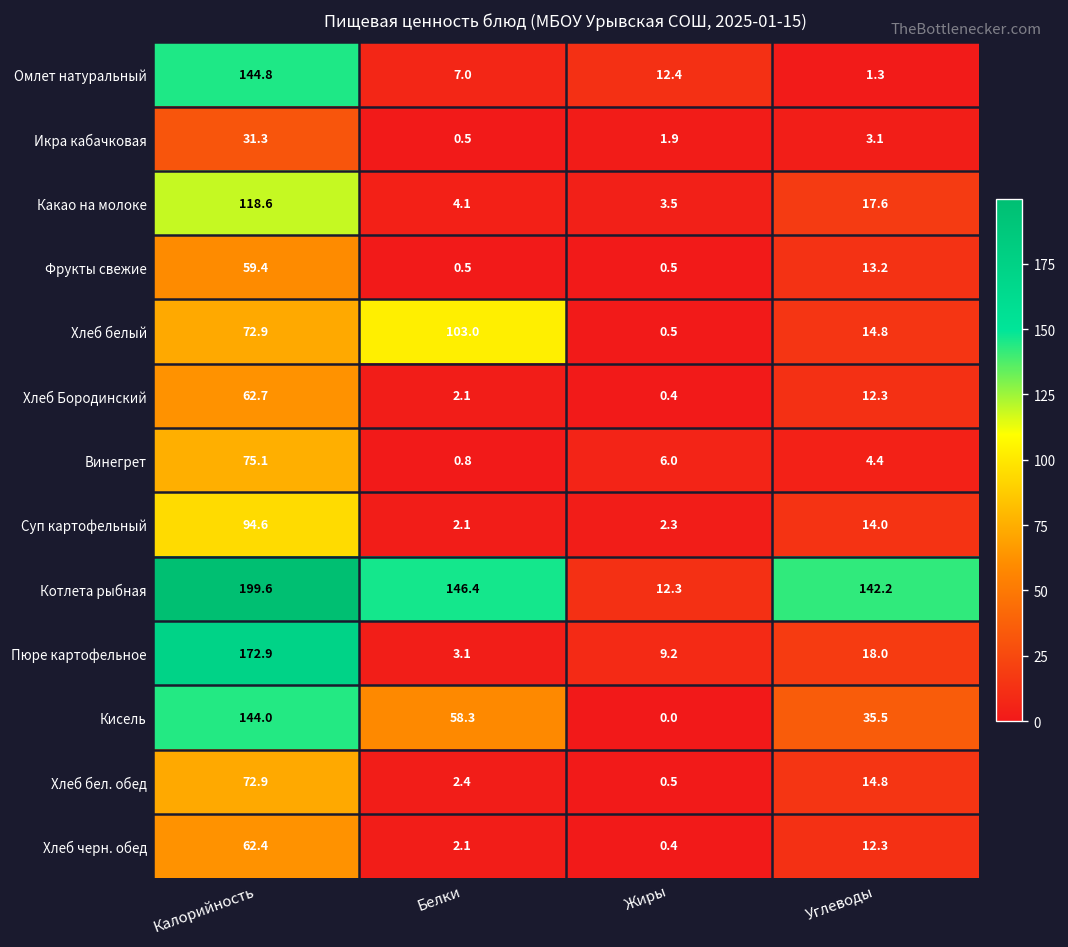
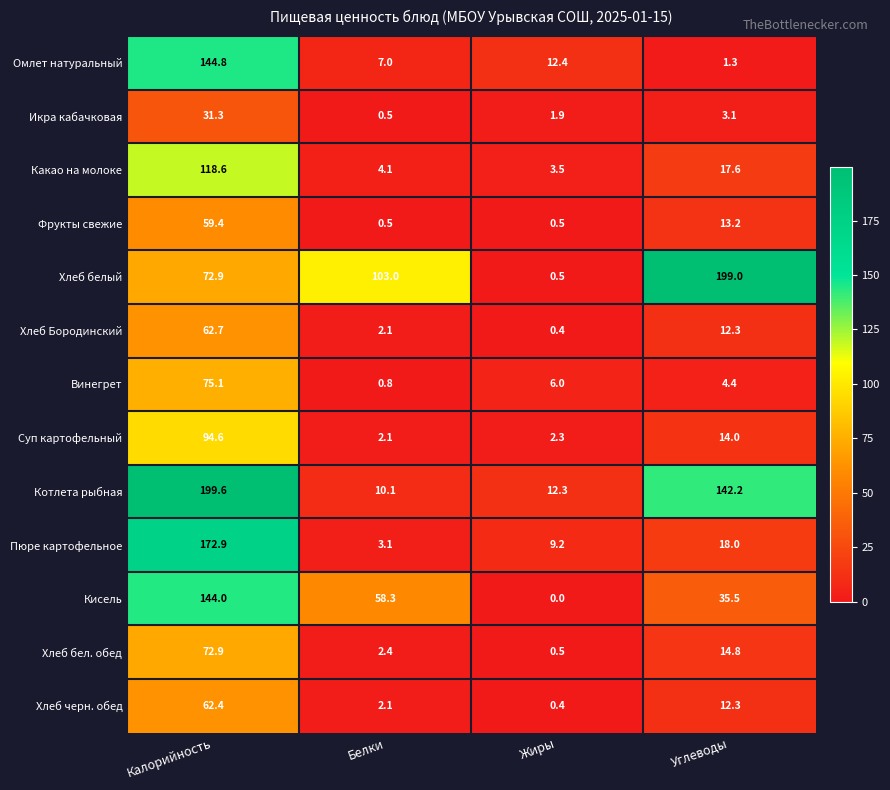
  {
    "Омлет натуральный": {
      "Калорийность": 144.8,
      "Белки": 7.0,
      "Жиры": 12.4,
      "Углеводы": 1.3
    },
    "Икра кабачковая": {
      "Калорийность": 31.3,
      "Белки": 0.5,
      "Жиры": 1.9,
      "Углеводы": 3.1
    },
    "Какао на молоке": {
      "Калорийность": 118.6,
      "Белки": 4.1,
      "Жиры": 3.5,
      "Углеводы": 17.6
    },
    "Фрукты свежие": {
      "Калорийность": 59.4,
      "Белки": 0.5,
      "Жиры": 0.5,
      "Углеводы": 13.2
    },
    "Хлеб белый": {
      "Калорийность": 72.9,
      "Белки": 103.0,
      "Жиры": 0.5,
-     "Углеводы": 14.8
+     "Углеводы": 199.0
    },
    "Хлеб Бородинский": {
      "Калорийность": 62.7,
      "Белки": 2.1,
      "Жиры": 0.4,
      "Углеводы": 12.3
    },
    "Винегрет": {
      "Калорийность": 75.1,
      "Белки": 0.8,
      "Жиры": 6.0,
      "Углеводы": 4.4
    },
    "Суп картофельный": {
      "Калорийность": 94.6,
      "Белки": 2.1,
      "Жиры": 2.3,
      "Углеводы": 14.0
    },
    "Котлета рыбная": {
      "Калорийность": 199.6,
-     "Белки": 146.4,
+     "Белки": 10.1,
      "Жиры": 12.3,
      "Углеводы": 142.2
    },
    "Пюре картофельное": {
      "Калорийность": 172.9,
      "Белки": 3.1,
      "Жиры": 9.2,
      "Углеводы": 18.0
    },
    "Кисель": {
      "Калорийность": 144.0,
      "Белки": 58.3,
      "Жиры": 0.0,
      "Углеводы": 35.5
    },
    "Хлеб бел. обед": {
      "Калорийность": 72.9,
      "Белки": 2.4,
      "Жиры": 0.5,
      "Углеводы": 14.8
    },
    "Хлеб черн. обед": {
      "Калорийность": 62.4,
      "Белки": 2.1,
      "Жиры": 0.4,
      "Углеводы": 12.3
    }
  }
